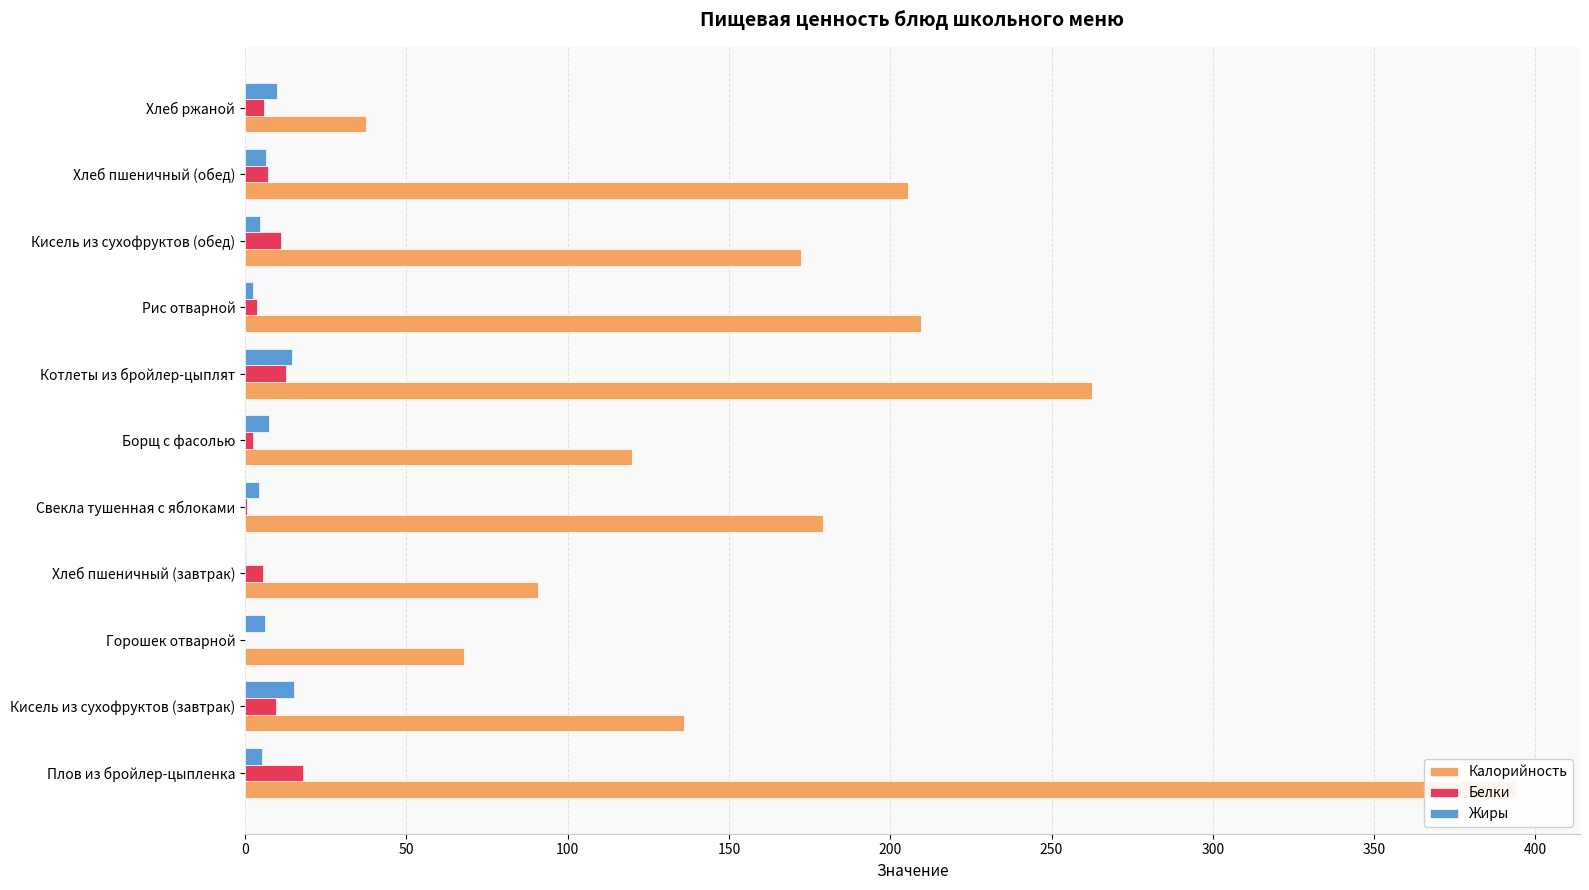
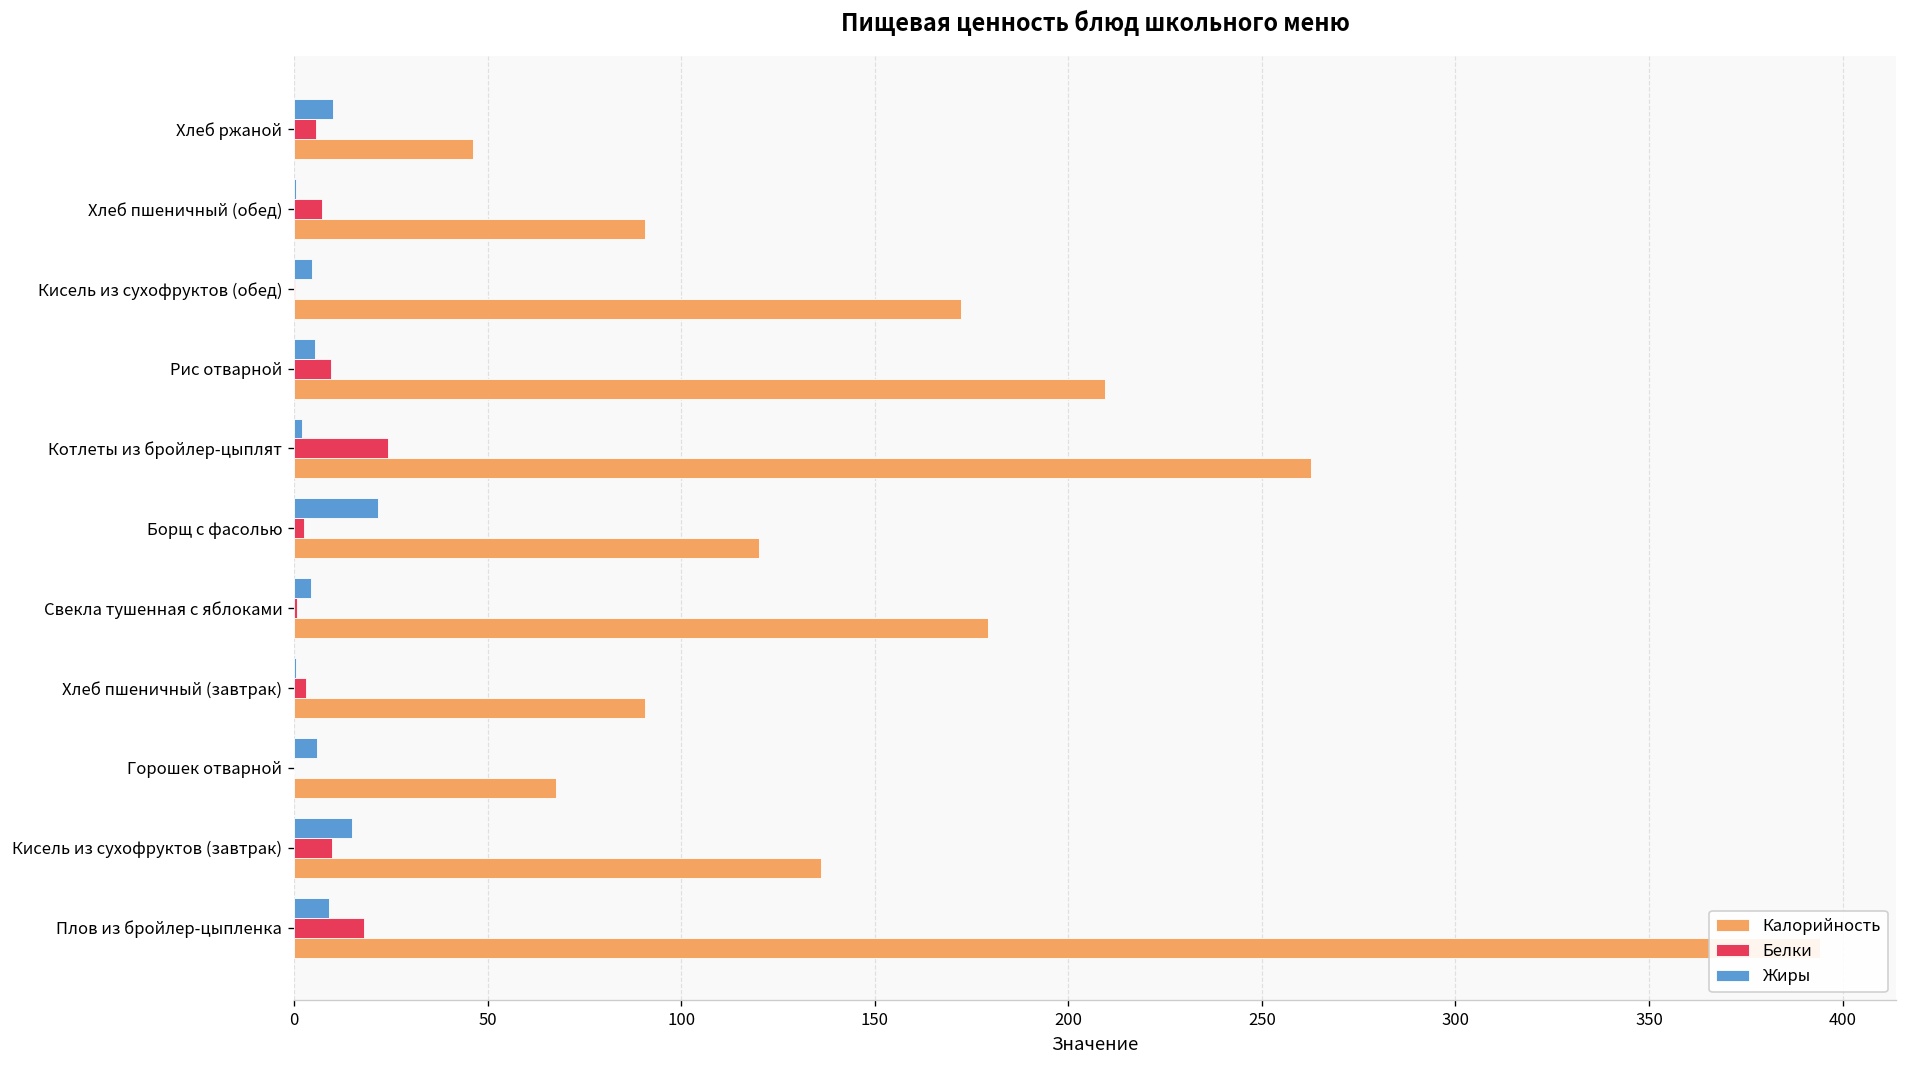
  {
    "Калорийность": {
-     "Хлеб ржаной": 38,
-     "Хлеб пшеничный (обед)": 205,
+     "Хлеб ржаной": 46,
+     "Хлеб пшеничный (обед)": 91,
      "Кисель из сухофруктов (обед)": 172,
      "Рис отварной": 210,
      "Котлеты из бройлер-цыплят": 263,
      "Борщ с фасолью": 120,
      "Свекла тушенная с яблоками": 179,
      "Хлеб пшеничный (завтрак)": 91,
      "Горошек отварной": 68,
      "Кисель из сухофруктов (завтрак)": 136
    },
    "Белки": {
      "Хлеб ржаной": 6,
      "Хлеб пшеничный (обед)": 7,
-     "Кисель из сухофруктов (обед)": 11,
-     "Рис отварной": 4,
-     "Котлеты из бройлер-цыплят": 13,
+     "Кисель из сухофруктов (обед)": 0,
+     "Рис отварной": 9,
+     "Котлеты из бройлер-цыплят": 24,
      "Борщ с фасолью": 3,
-     "Хлеб пшеничный (завтрак)": 6,
+     "Хлеб пшеничный (завтрак)": 3,
      "Горошек отварной": 0,
      "Кисель из сухофруктов (завтрак)": 10,
      "Плов из бройлер-цыпленка": 18
    },
    "Жиры": {
      "Хлеб ржаной": 10,
-     "Хлеб пшеничный (обед)": 7,
+     "Хлеб пшеничный (обед)": 0,
      "Кисель из сухофруктов (обед)": 5,
-     "Рис отварной": 2,
-     "Котлеты из бройлер-цыплят": 15,
-     "Борщ с фасолью": 8,
+     "Рис отварной": 5,
+     "Котлеты из бройлер-цыплят": 2,
+     "Борщ с фасолью": 22,
      "Свекла тушенная с яблоками": 4,
      "Горошек отварной": 6,
      "Кисель из сухофруктов (завтрак)": 15,
-     "Плов из бройлер-цыпленка": 5
+     "Плов из бройлер-цыпленка": 9
    }
  }
